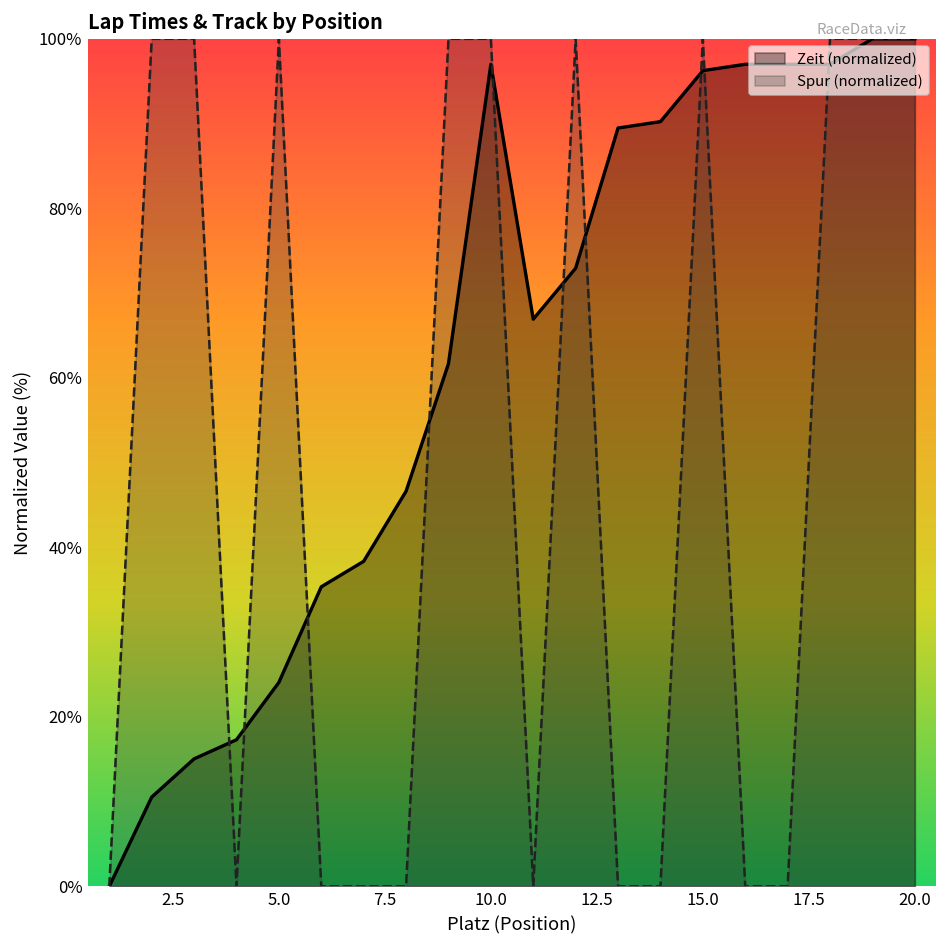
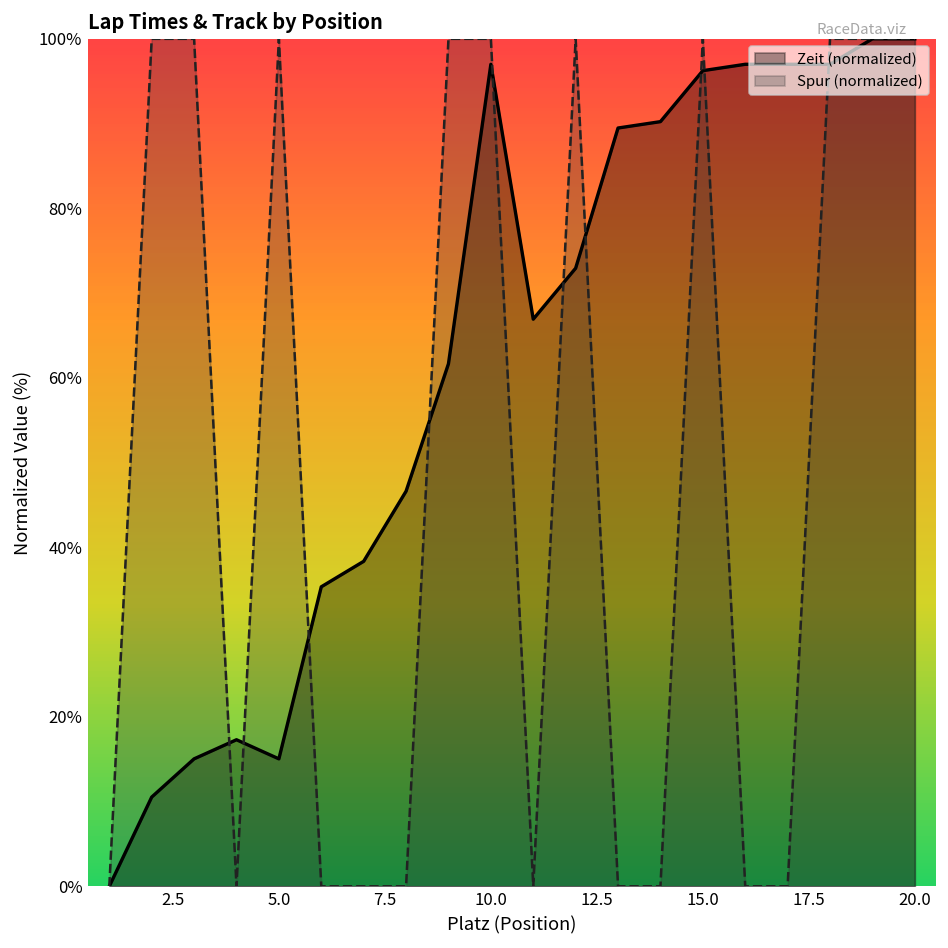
  {
    "Zeit (normalized)": {
-     "5.0": "24%",
+     "5.0": "15%",
      "10.0": "97%",
      "15.0": "96%"
    },
    "Spur (normalized)": {
      "5.0": "100%",
      "10.0": "100%",
      "15.0": "100%"
    }
  }
